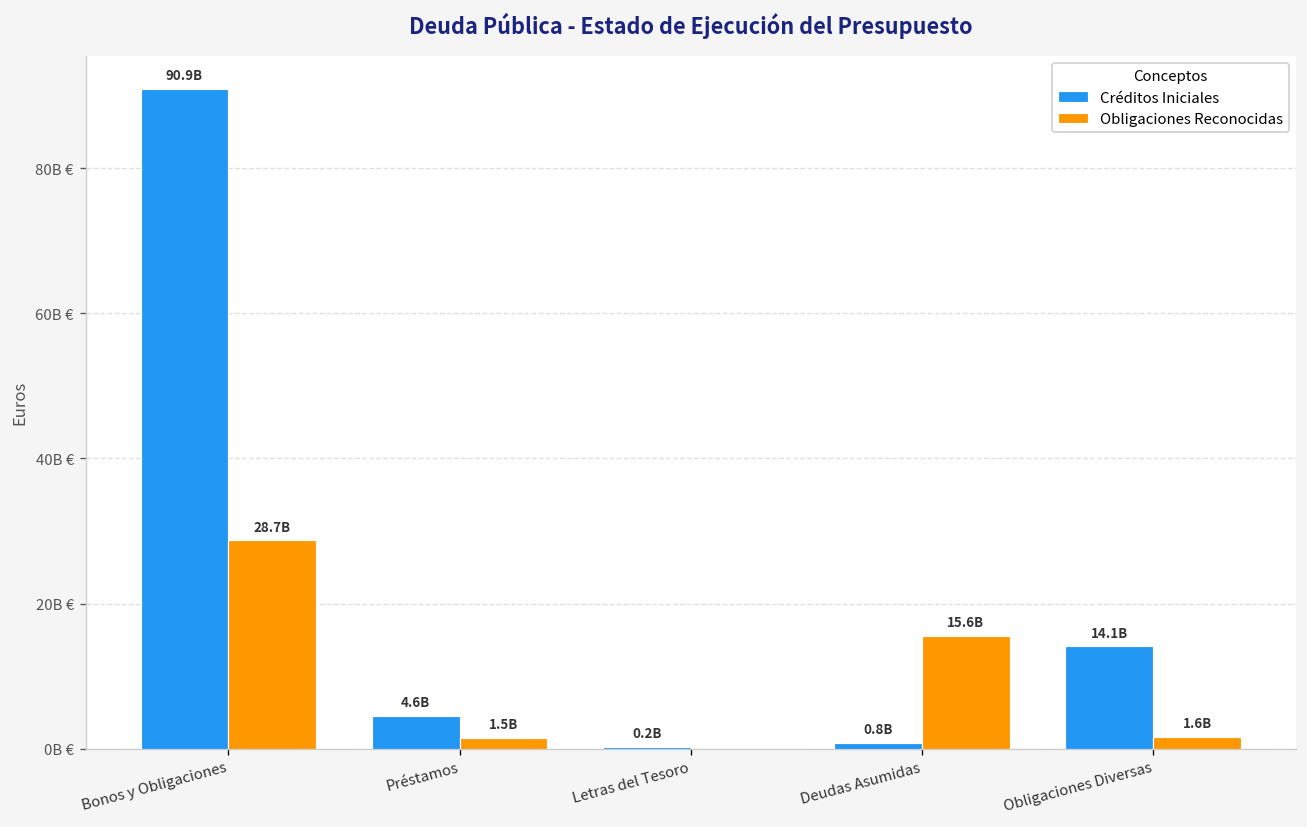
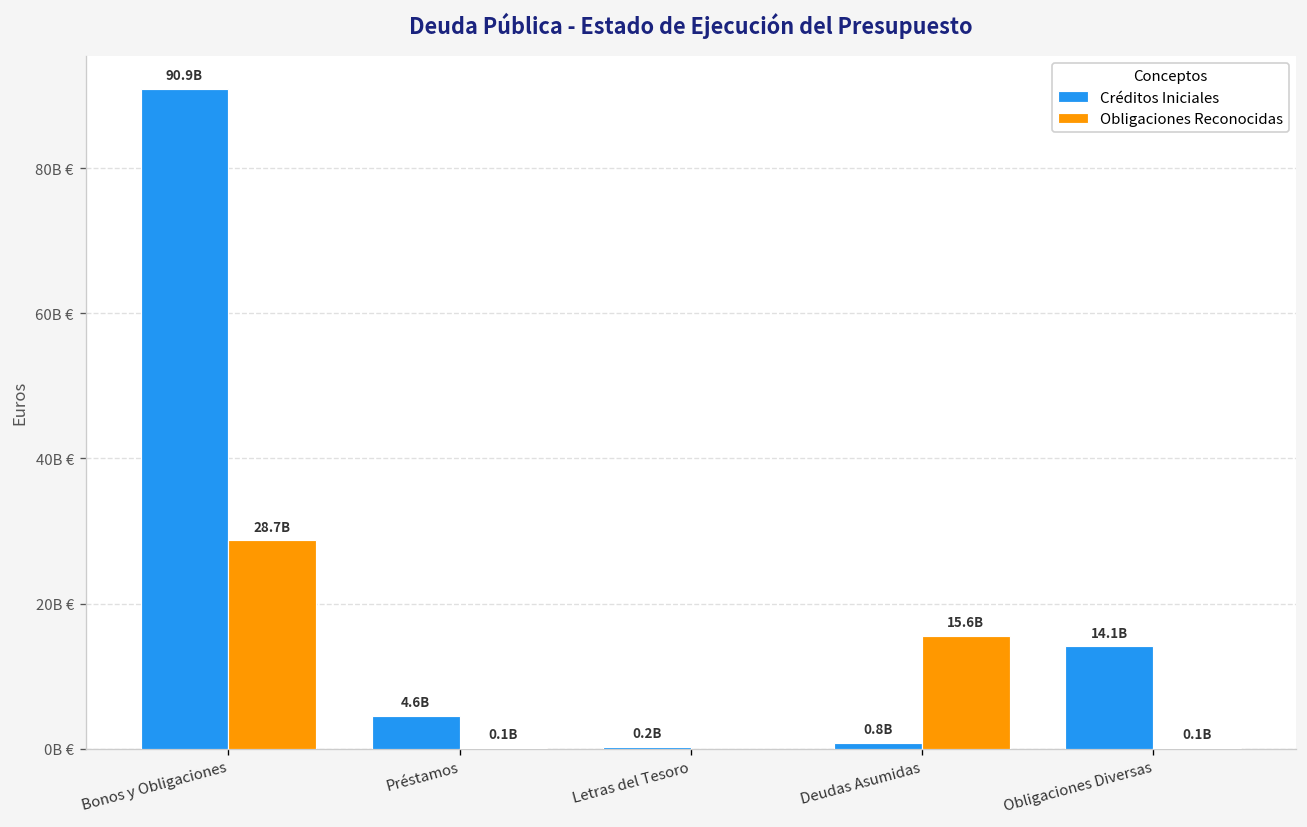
  {
    "Créditos Iniciales": {
      "Bonos y Obligaciones": "90.9B",
      "Préstamos": "4.6B",
      "Letras del Tesoro": "0.2B",
      "Deudas Asumidas": "0.8B",
      "Obligaciones Diversas": "14.1B"
    },
    "Obligaciones Reconocidas": {
      "Bonos y Obligaciones": "28.7B",
-     "Préstamos": "1.5B",
+     "Préstamos": "0.1B",
      "Deudas Asumidas": "15.6B",
-     "Obligaciones Diversas": "1.6B"
+     "Obligaciones Diversas": "0.1B"
    }
  }
